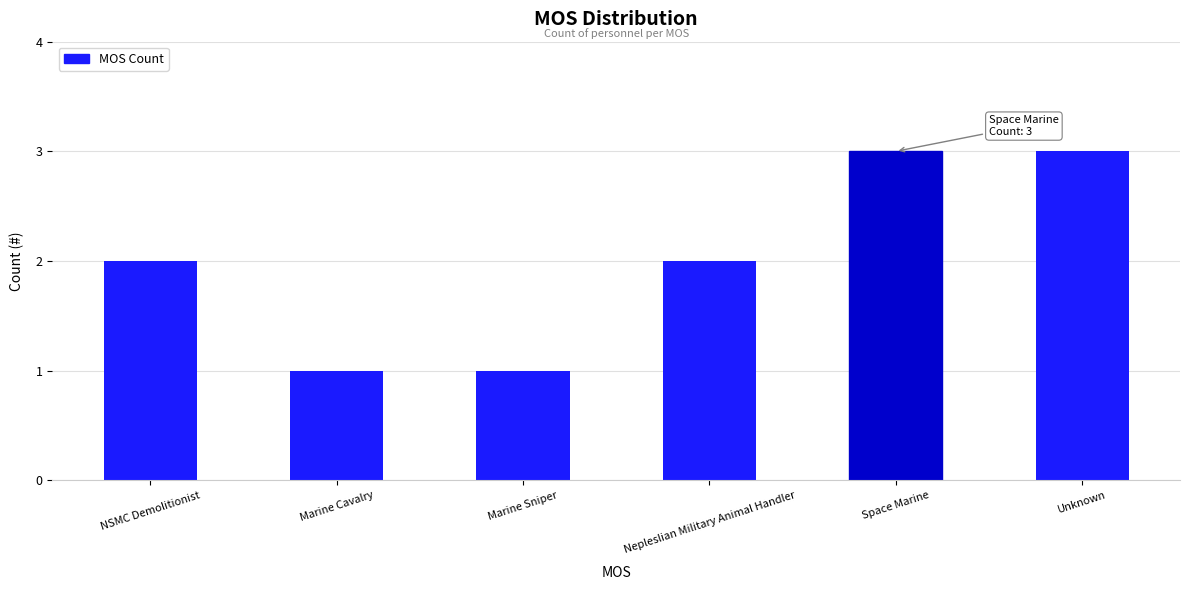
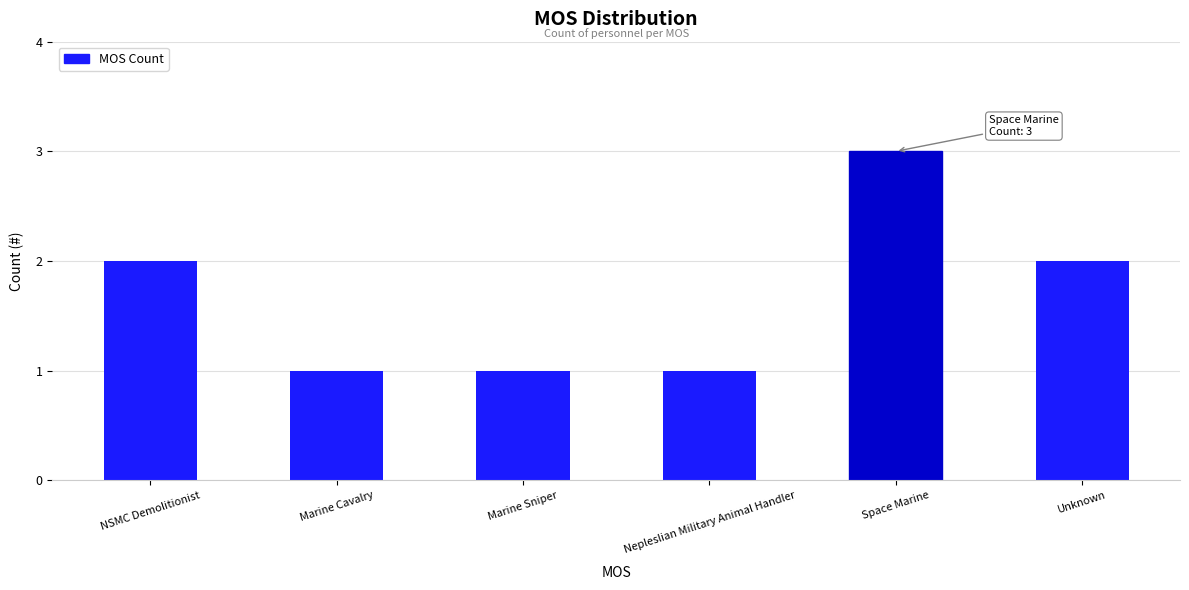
  {
    "NSMC Demolitionist": 2,
    "Marine Cavalry": 1,
    "Marine Sniper": 1,
-   "Nepleslian Military Animal Handler": 2,
-   "Unknown": 3
+   "Nepleslian Military Animal Handler": 1,
+   "Unknown": 2
  }
